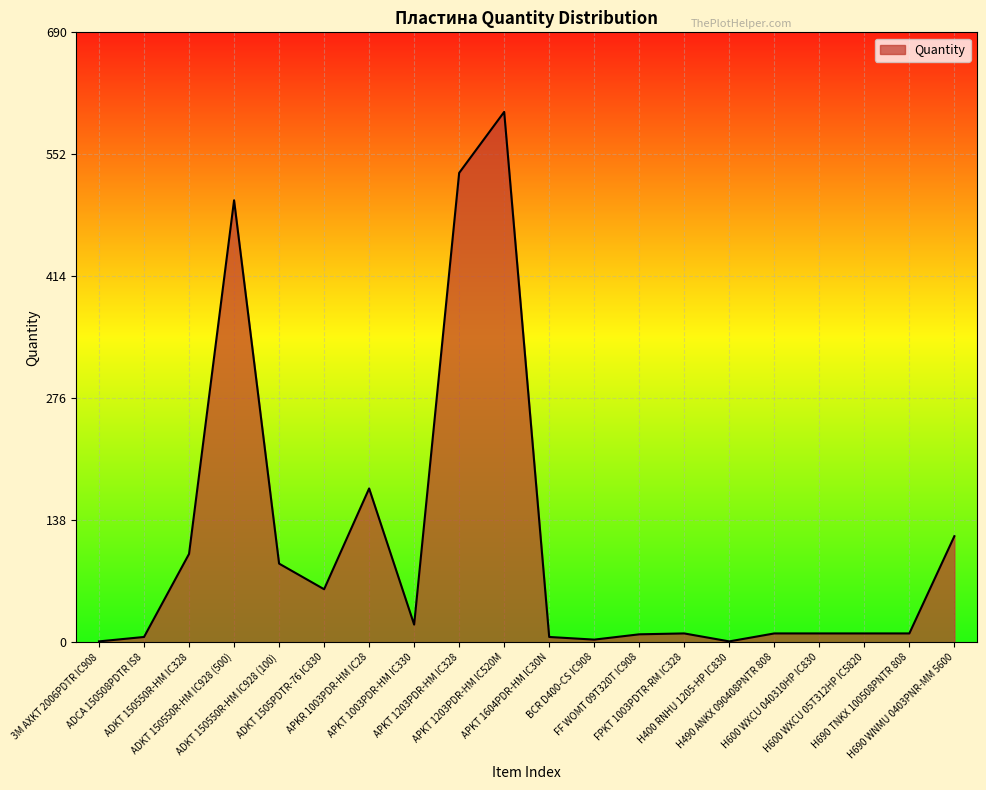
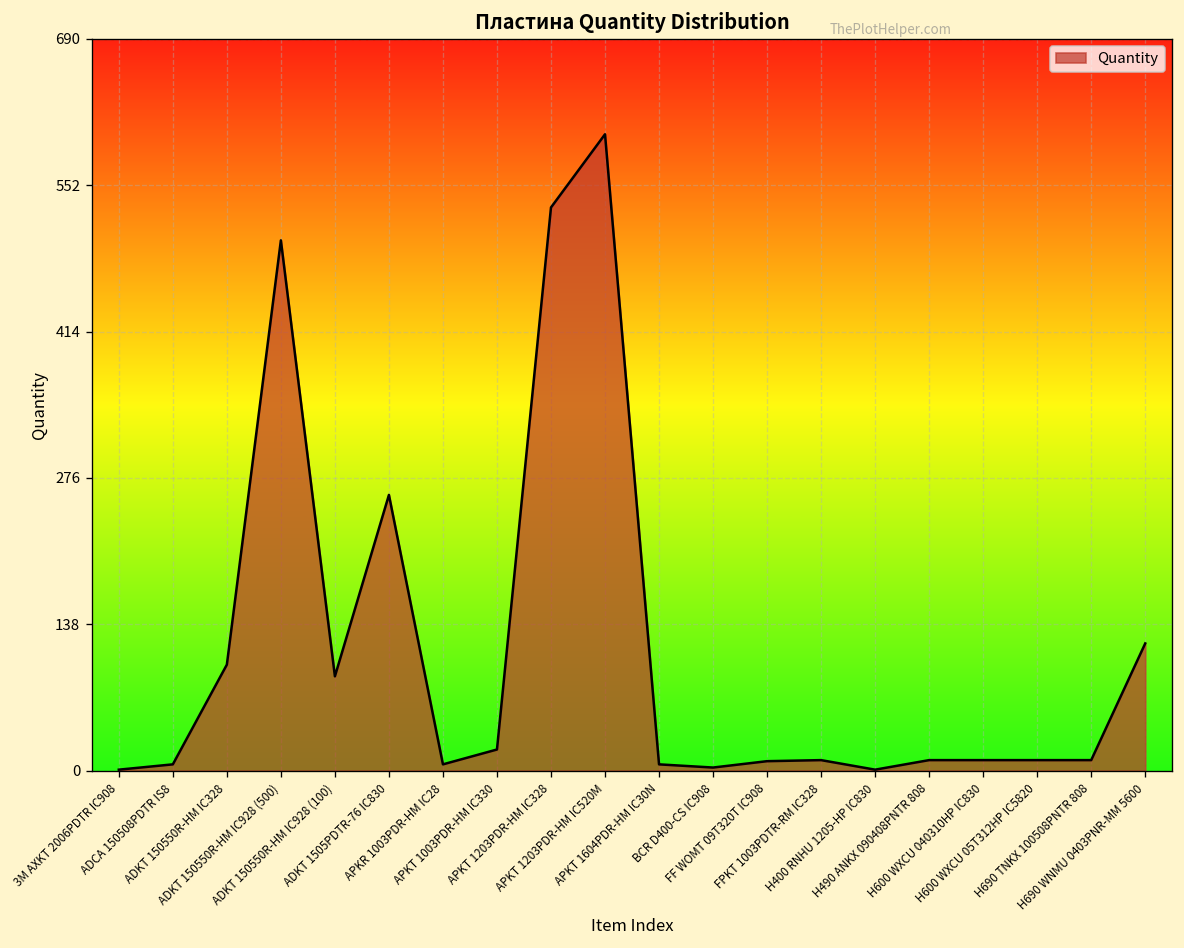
  {
    "3M AXKT 2006PDTR IC908": 0,
    "ADCA 150508PDTR IS8": 10,
    "ADKT 150550R-HM IC328": 100,
    "ADKT 150550R-HM IC928 (500)": 500,
    "ADKT 150550R-HM IC928 (100)": 90,
-   "ADKT 1505PDTR-76 IC830": 60,
-   "APKR 1003PDR-HM IC28": 170,
+   "ADKT 1505PDTR-76 IC830": 260,
+   "APKR 1003PDR-HM IC28": 10,
    "APKT 1003PDR-HM IC330": 20,
    "APKT 1203PDR-HM IC328": 530,
    "APKT 1203PDR-HM IC520M": 600,
    "APKT 1604PDR-HM IC30N": 10,
    "BCR D400-CS IC908": 0,
    "FF WOMT 09T320T IC908": 10,
    "FPKT 1003PDTR-RM IC328": 10,
    "H400 RNHU 1205-HP IC830": 0,
    "H490 ANKX 090408PNTR 808": 10,
    "H600 WXCU 040310HP IC830": 10,
    "H600 WXCU 05T312HP IC5820": 10,
    "H690 TNKX 100508PNTR 808": 10,
    "H690 WNMU 0403PNR-MM 5600": 120
  }
